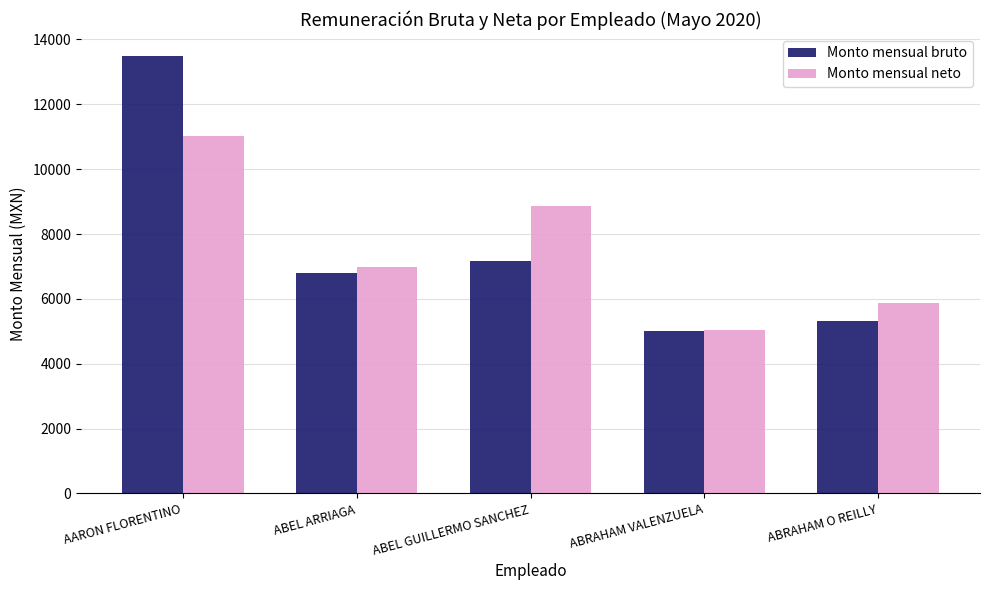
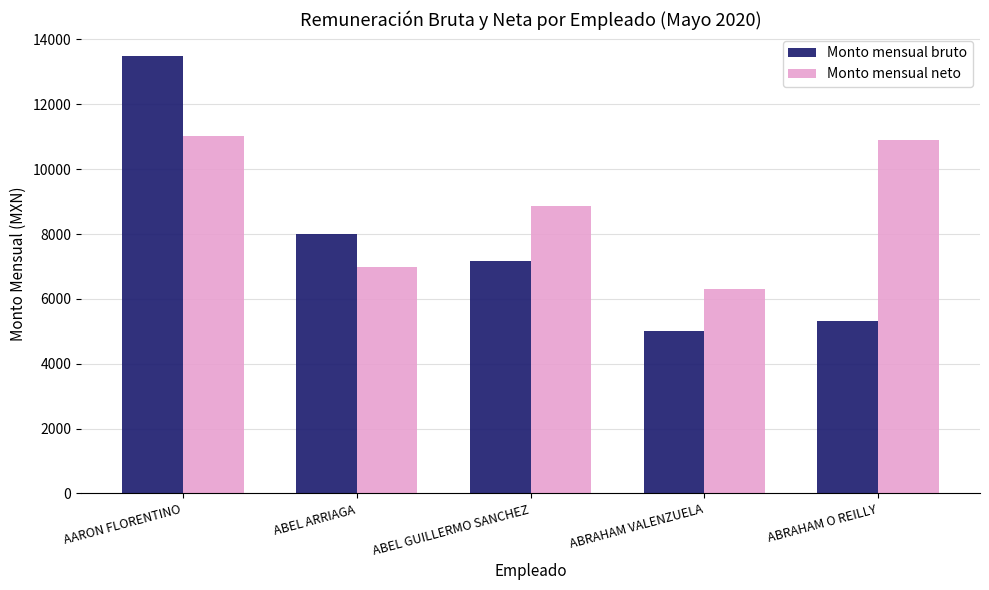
  {
    "Monto mensual bruto": {
      "AARON FLORENTINO": 13500,
-     "ABEL ARRIAGA": 6800,
+     "ABEL ARRIAGA": 8000,
      "ABEL GUILLERMO SANCHEZ": 7200,
      "ABRAHAM VALENZUELA": 5000,
      "ABRAHAM O REILLY": 5300
    },
    "Monto mensual neto": {
      "AARON FLORENTINO": 11000,
      "ABEL ARRIAGA": 7000,
      "ABEL GUILLERMO SANCHEZ": 8900,
-     "ABRAHAM VALENZUELA": 5000,
-     "ABRAHAM O REILLY": 5900
+     "ABRAHAM VALENZUELA": 6300,
+     "ABRAHAM O REILLY": 10900
    }
  }
